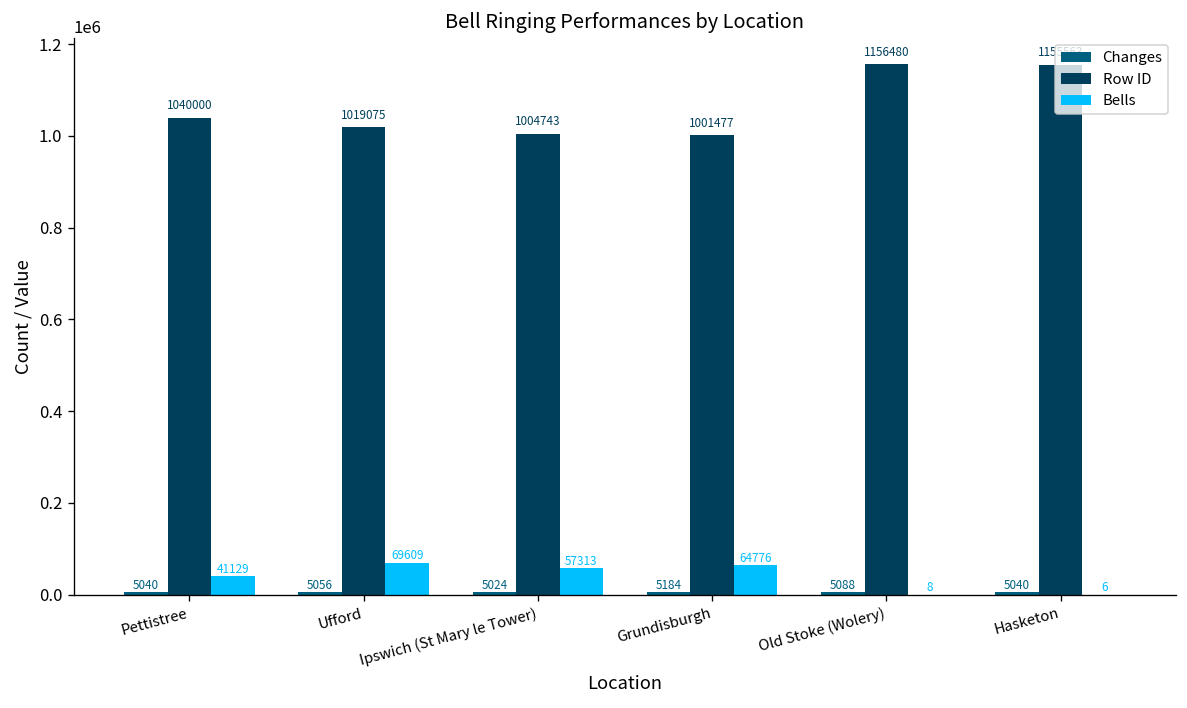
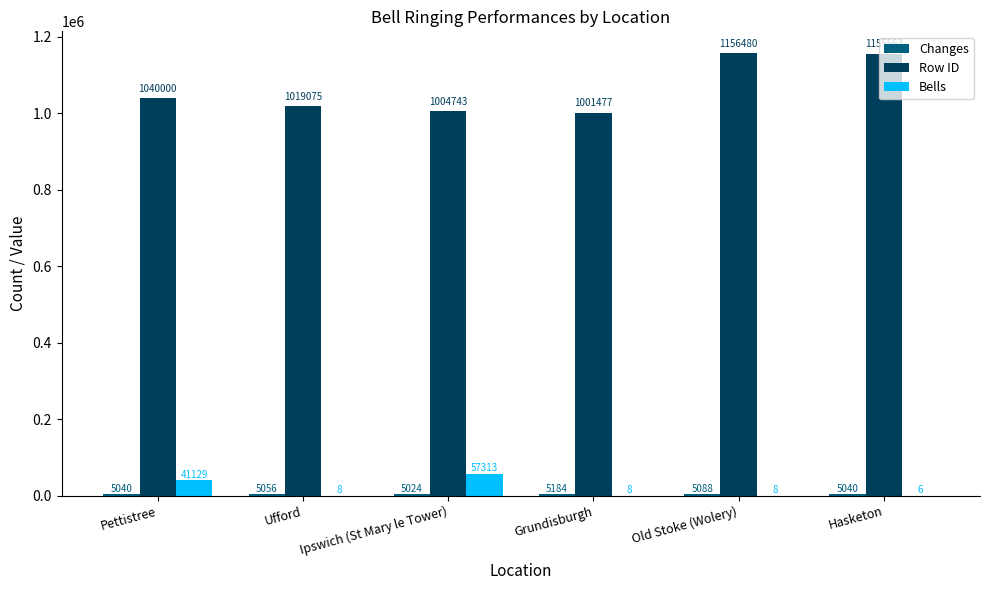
  {
    "Bells": {
      "Pettistree": 41129,
-     "Ufford": 69609,
+     "Ufford": 8,
      "Ipswich (St Mary le Tower)": 57313,
-     "Grundisburgh": 64776,
+     "Grundisburgh": 8,
      "Old Stoke (Wolery)": 8,
      "Hasketon": 6
    }
  }
